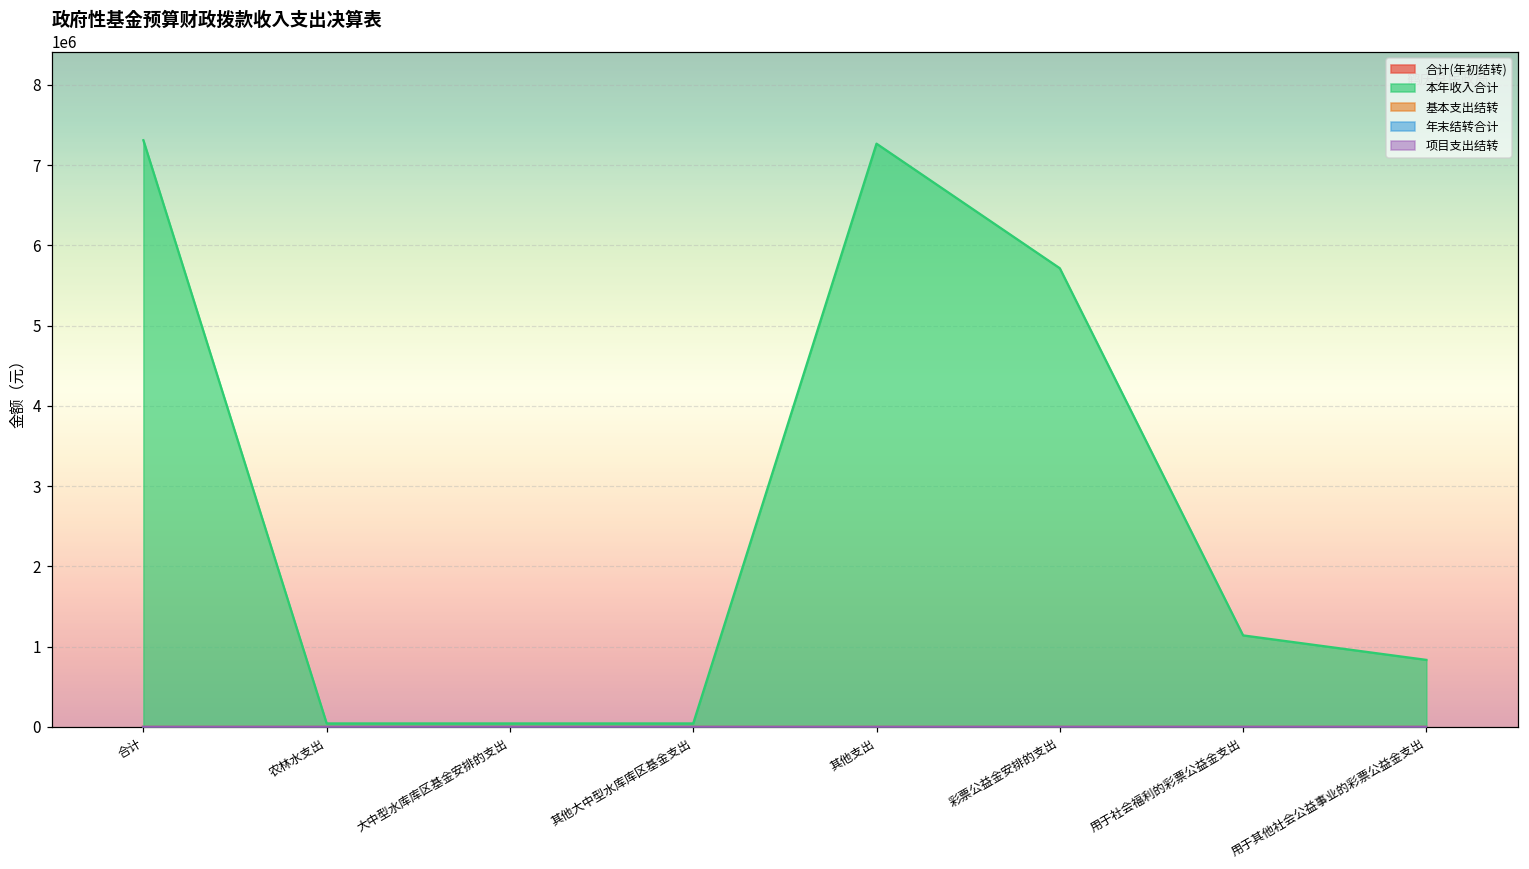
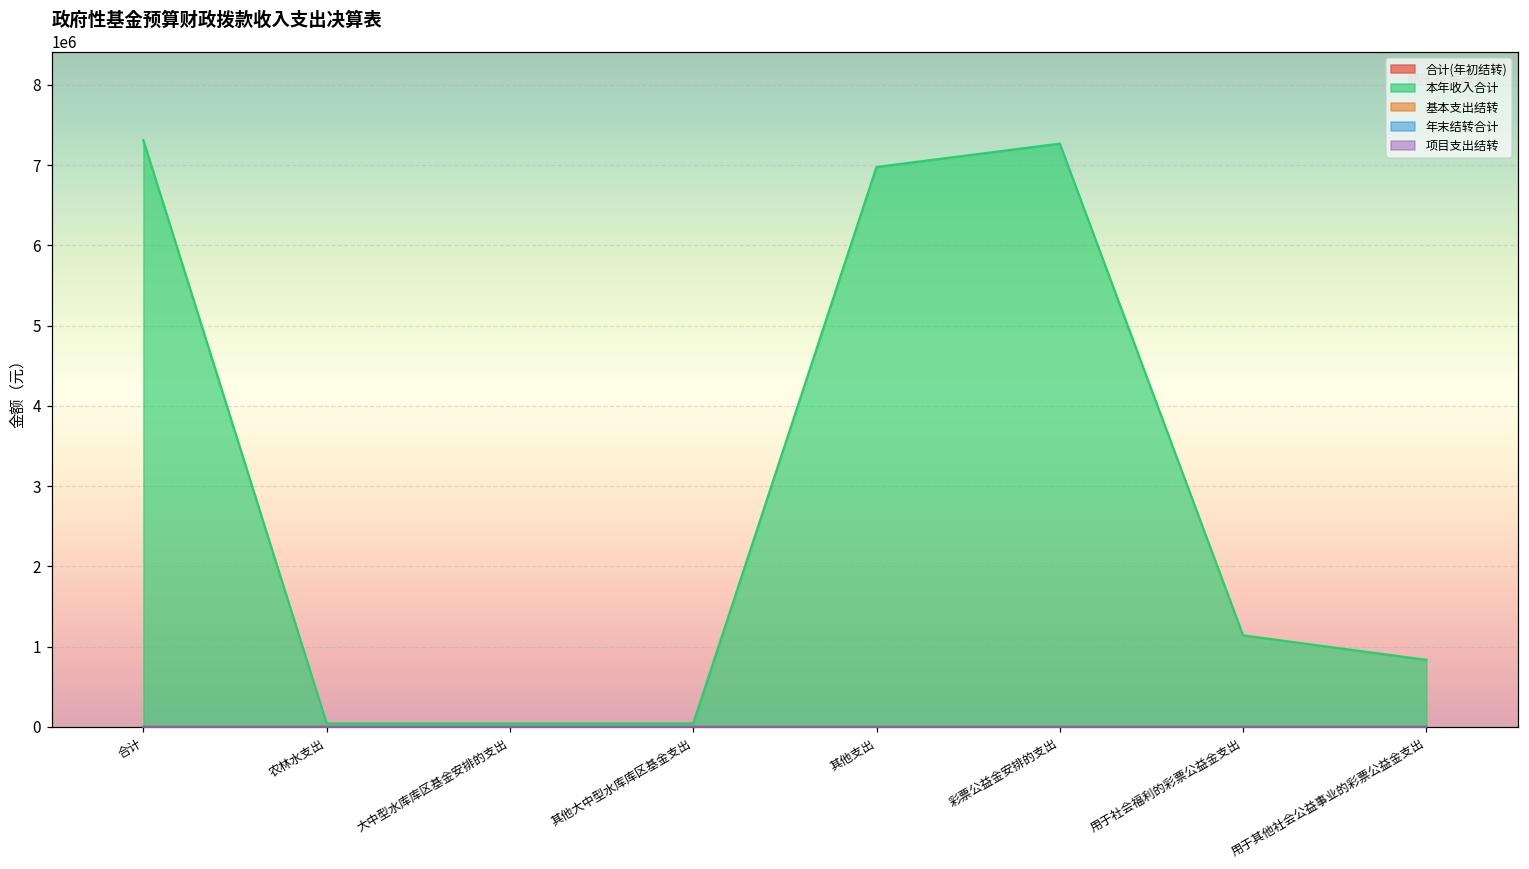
  {
    "项目支出结转": {
      "合计": 0,
      "农林水支出": 0,
      "大中型水库库区基金安排的支出": 0,
      "其他大中型水库库区基金支出": 0,
      "其他支出": 0,
      "彩票公益金安排的支出": 0,
      "用于社会福利的彩票公益金支出": 0,
      "用于其他社会公益事业的彩票公益金支出": 0
    },
    "本年收入合计": {
      "合计": 7300000,
      "农林水支出": 0,
      "大中型水库库区基金安排的支出": 0,
      "其他大中型水库库区基金支出": 0,
-     "其他支出": 7300000,
-     "彩票公益金安排的支出": 5700000,
+     "其他支出": 7000000,
+     "彩票公益金安排的支出": 7300000,
      "用于社会福利的彩票公益金支出": 1100000,
      "用于其他社会公益事业的彩票公益金支出": 800000
    }
  }
